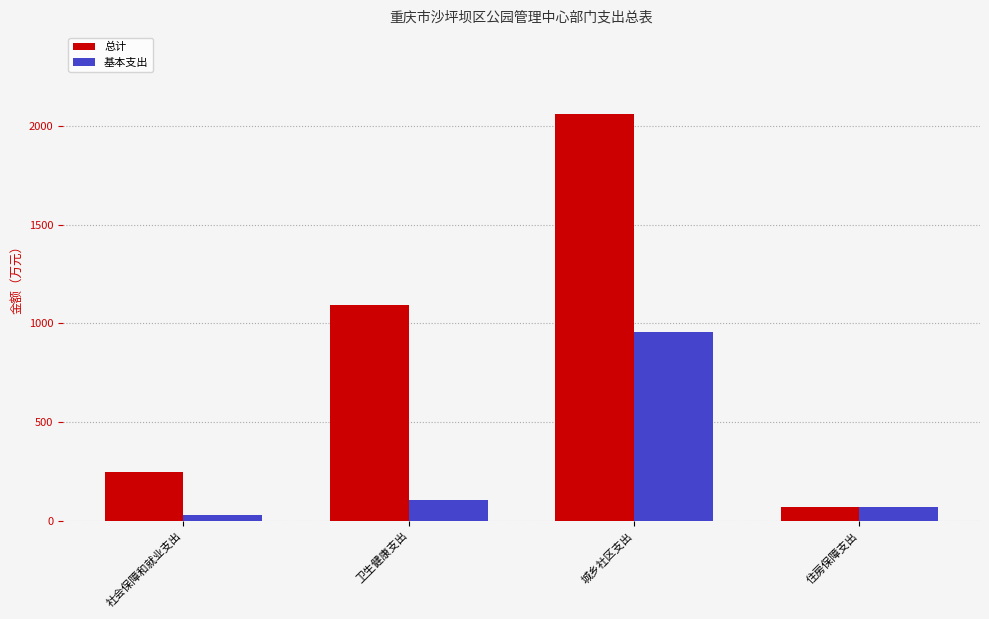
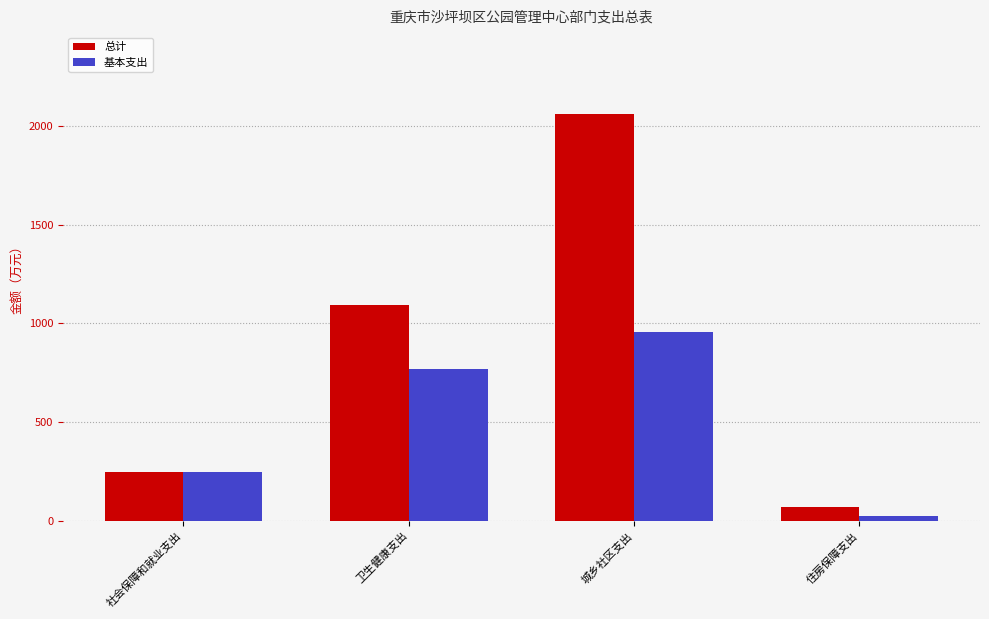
  {
    "总计": {
      "社会保障和就业支出": 250,
      "卫生健康支出": 1100,
      "城乡社区支出": 2060,
      "住房保障支出": 70
    },
    "基本支出": {
-     "社会保障和就业支出": 30,
-     "卫生健康支出": 100,
+     "社会保障和就业支出": 250,
+     "卫生健康支出": 770,
      "城乡社区支出": 960,
-     "住房保障支出": 70
+     "住房保障支出": 30
    }
  }
